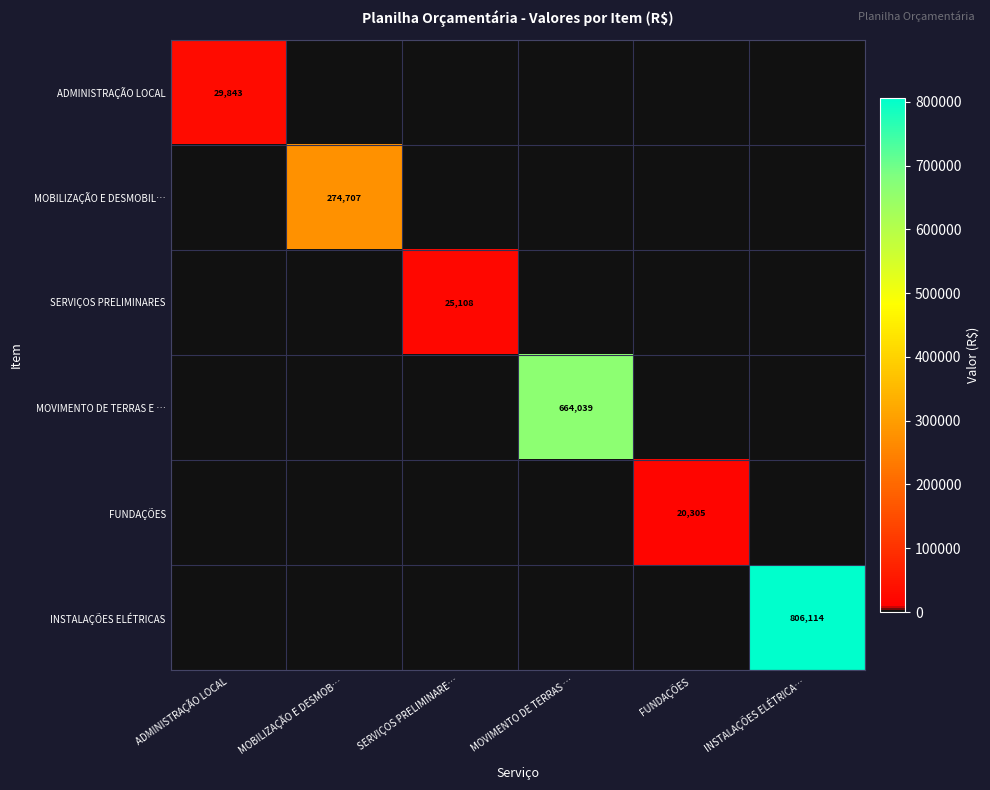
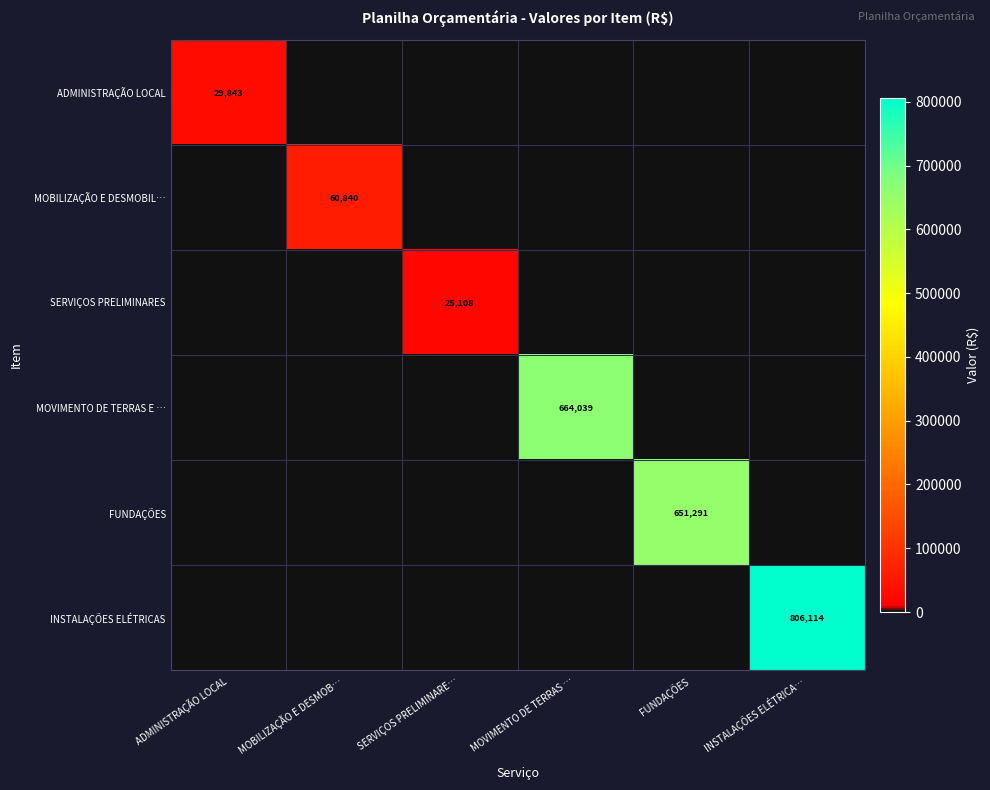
  {
    "ADMINISTRAÇÃO LOCAL": {
      "ADMINISTRAÇÃO LOCAL": "29,843"
    },
    "MOBILIZAÇÃO E DESMOBIL…": {
-     "MOBILIZAÇÃO E DESMOB…": "274,707"
+     "MOBILIZAÇÃO E DESMOB…": "60,840"
    },
    "SERVIÇOS PRELIMINARES": {
      "SERVIÇOS PRELIMINARE…": "25,108"
    },
    "MOVIMENTO DE TERRAS E …": {
      "MOVIMENTO DE TERRAS …": "664,039"
    },
    "FUNDAÇÕES": {
-     "FUNDAÇÕES": "20,305"
+     "FUNDAÇÕES": "651,291"
    },
    "INSTALAÇÕES ELÉTRICAS": {
      "INSTALAÇÕES ELÉTRICA…": "806,114"
    }
  }
